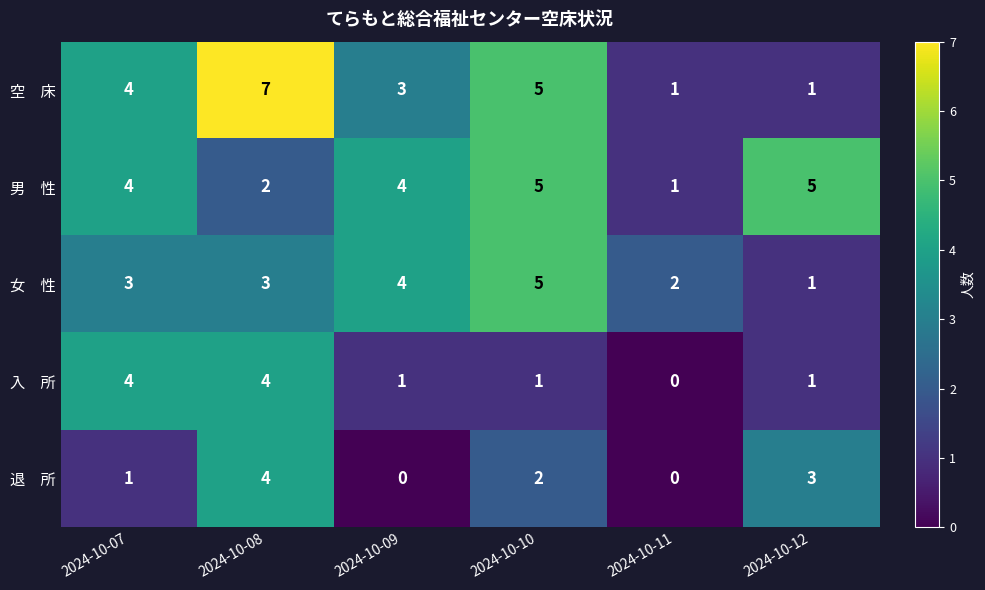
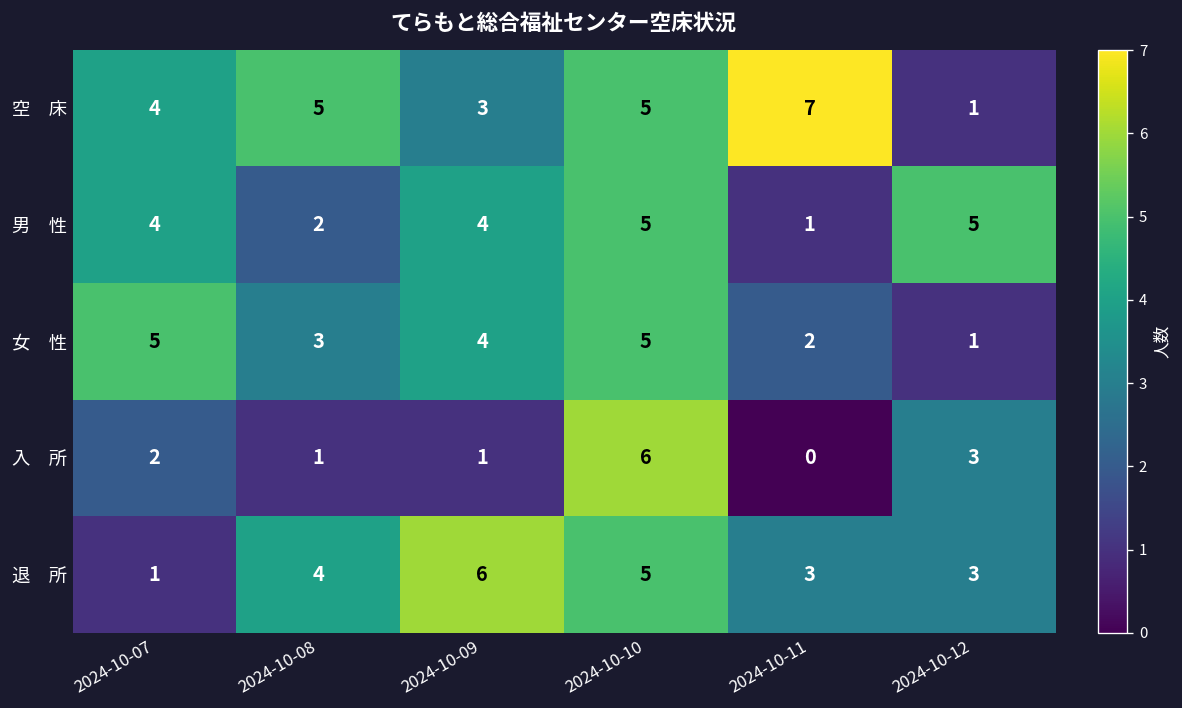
  {
    "空 床": {
      "2024-10-07": 4,
-     "2024-10-08": 7,
+     "2024-10-08": 5,
      "2024-10-09": 3,
      "2024-10-10": 5,
-     "2024-10-11": 1,
+     "2024-10-11": 7,
      "2024-10-12": 1
    },
    "男 性": {
      "2024-10-07": 4,
      "2024-10-08": 2,
      "2024-10-09": 4,
      "2024-10-10": 5,
      "2024-10-11": 1,
      "2024-10-12": 5
    },
    "女 性": {
-     "2024-10-07": 3,
+     "2024-10-07": 5,
      "2024-10-08": 3,
      "2024-10-09": 4,
      "2024-10-10": 5,
      "2024-10-11": 2,
      "2024-10-12": 1
    },
    "入 所": {
-     "2024-10-07": 4,
-     "2024-10-08": 4,
+     "2024-10-07": 2,
+     "2024-10-08": 1,
      "2024-10-09": 1,
-     "2024-10-10": 1,
+     "2024-10-10": 6,
      "2024-10-11": 0,
-     "2024-10-12": 1
+     "2024-10-12": 3
    },
    "退 所": {
      "2024-10-07": 1,
      "2024-10-08": 4,
-     "2024-10-09": 0,
-     "2024-10-10": 2,
-     "2024-10-11": 0,
+     "2024-10-09": 6,
+     "2024-10-10": 5,
+     "2024-10-11": 3,
      "2024-10-12": 3
    }
  }
